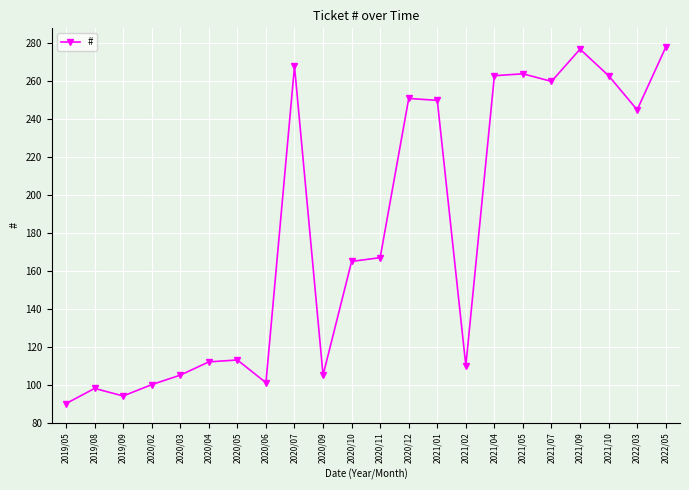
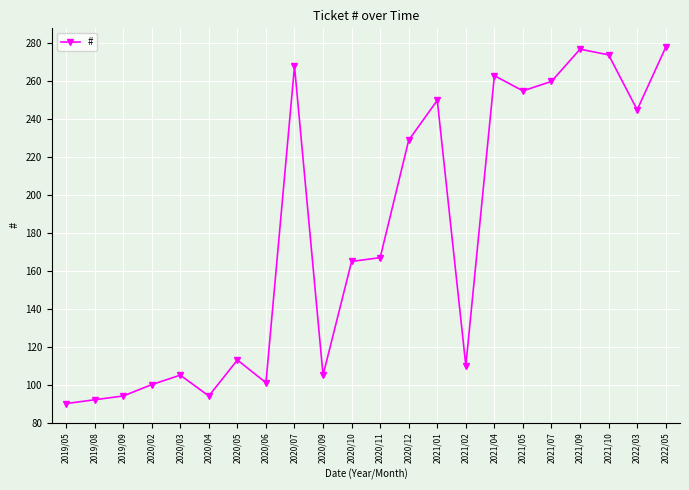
  {
    "2019/05": 90,
-   "2019/08": 98,
+   "2019/08": 92,
    "2019/09": 94,
    "2020/02": 100,
    "2020/03": 105,
-   "2020/04": 112,
+   "2020/04": 94,
    "2020/05": 113,
    "2020/06": 101,
    "2020/07": 268,
    "2020/09": 105,
    "2020/10": 165,
    "2020/11": 167,
-   "2020/12": 251,
+   "2020/12": 229,
    "2021/01": 250,
    "2021/02": 110,
    "2021/04": 263,
-   "2021/05": 264,
+   "2021/05": 255,
    "2021/07": 260,
    "2021/09": 277,
-   "2021/10": 263,
+   "2021/10": 274,
    "2022/03": 245,
    "2022/05": 278
  }
